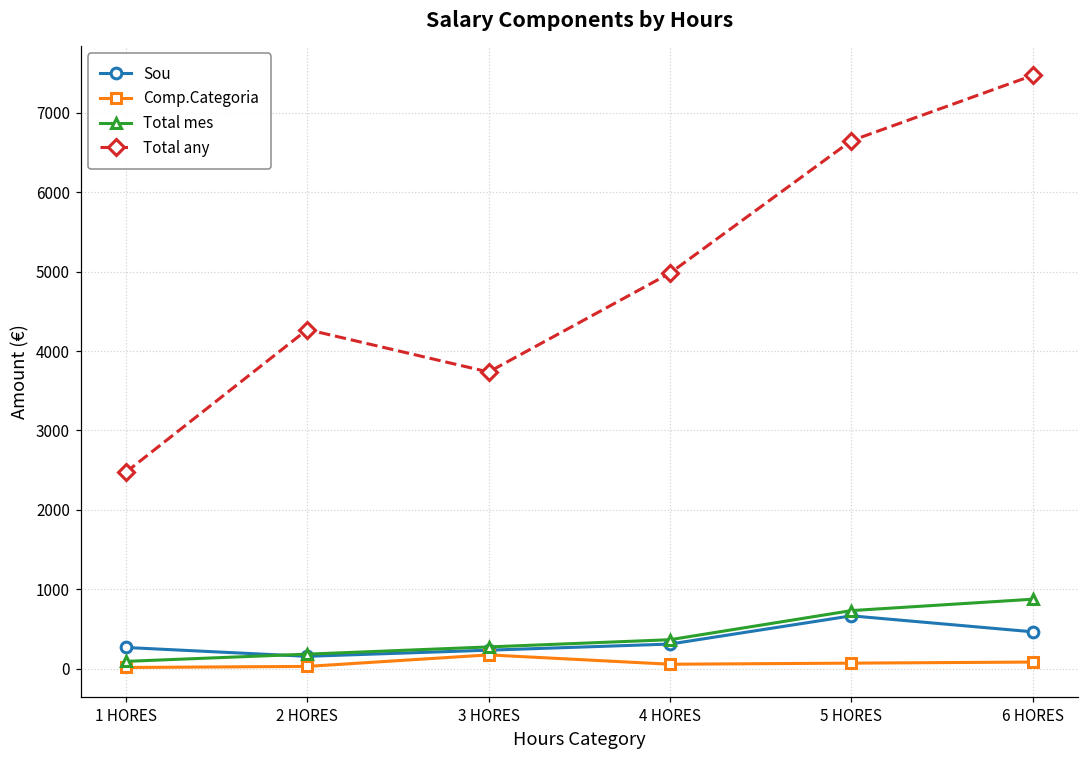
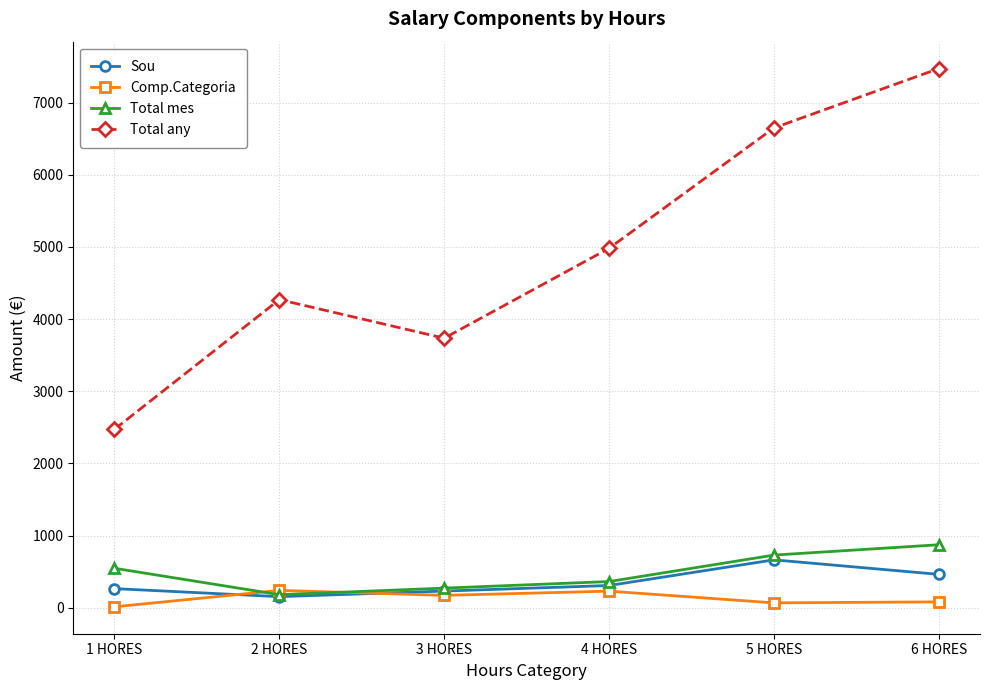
  {
    "Sou": {
      "1 HORES": 300,
      "3 HORES": 200,
      "4 HORES": 300,
      "5 HORES": 700,
      "6 HORES": 500
    },
    "Comp.Categoria": {
      "1 HORES": 0,
-     "2 HORES": 0,
+     "2 HORES": 200,
      "3 HORES": 200,
-     "4 HORES": 100,
+     "4 HORES": 200,
      "5 HORES": 100,
      "6 HORES": 100
    },
    "Total mes": {
-     "1 HORES": 100,
+     "1 HORES": 500,
      "3 HORES": 300,
      "4 HORES": 400,
      "5 HORES": 700,
      "6 HORES": 900
    },
    "Total any": {
      "1 HORES": 2500,
      "2 HORES": 4300,
      "3 HORES": 3700,
      "4 HORES": 5000,
      "5 HORES": 6600,
      "6 HORES": 7500
    }
  }
